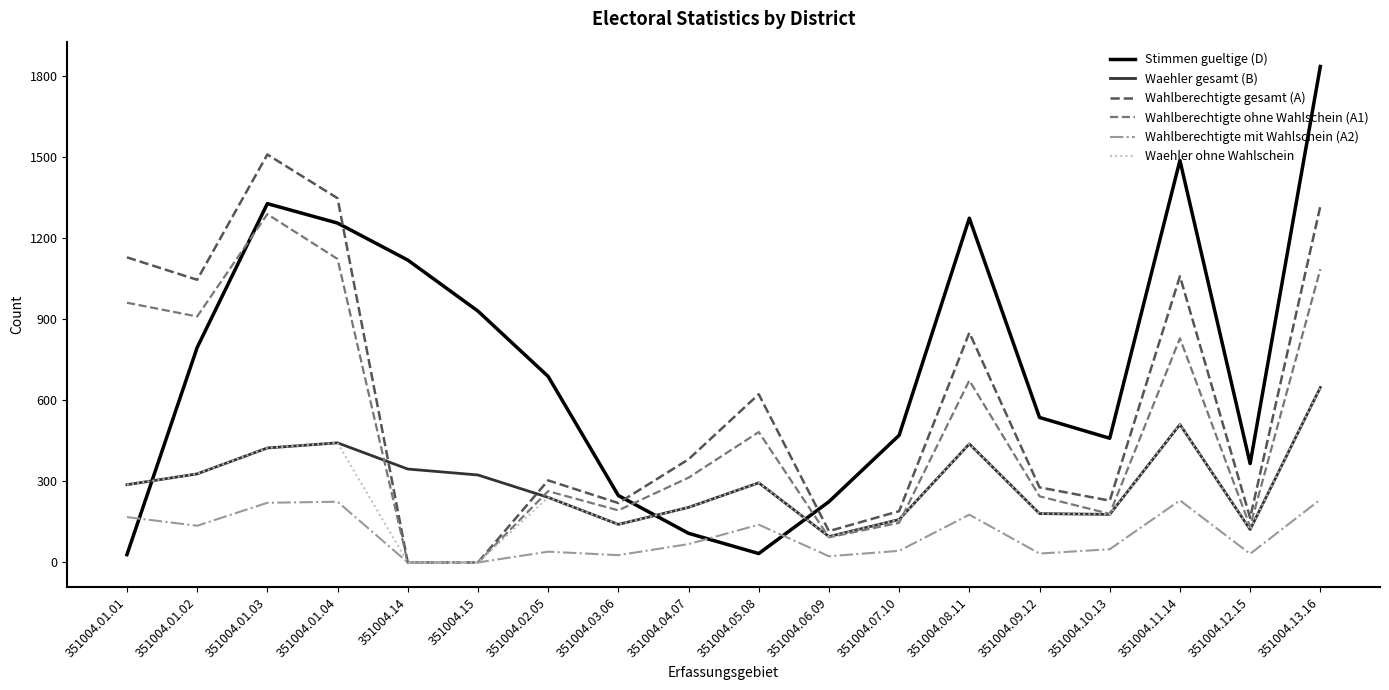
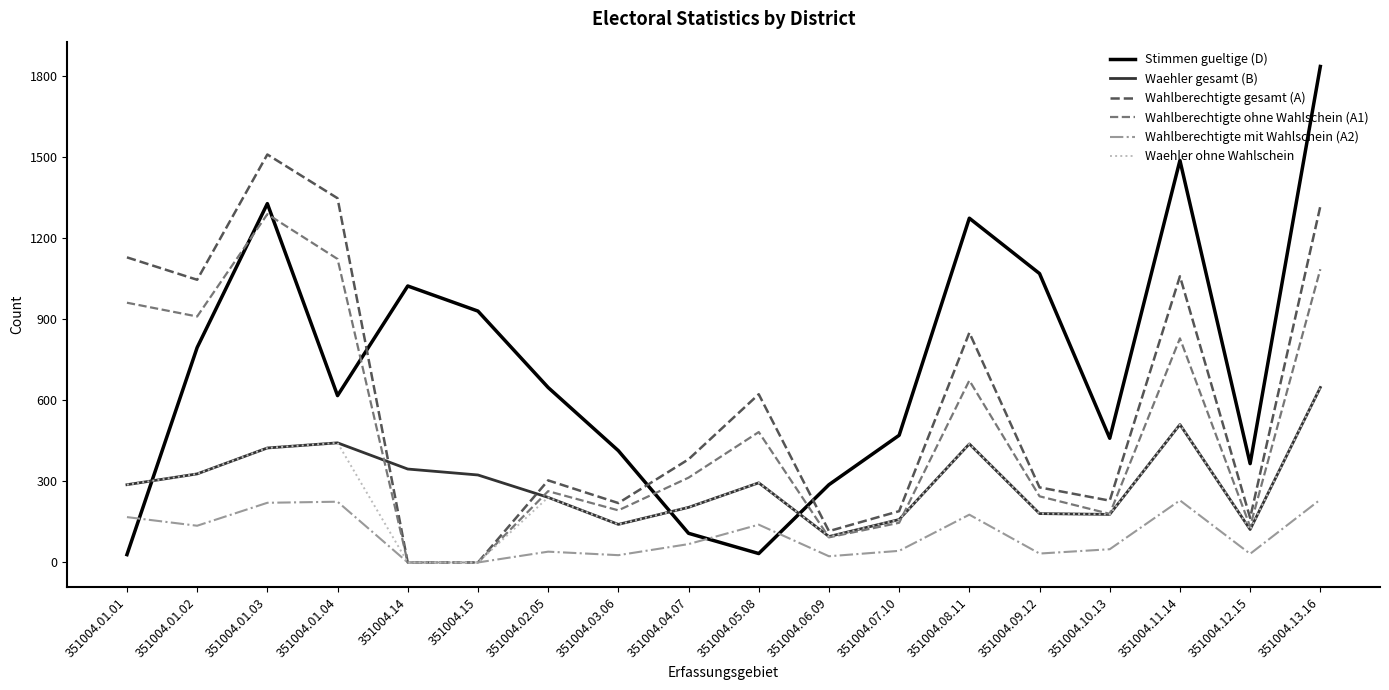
  {
    "Stimmen gueltige (D)": {
      "351004.01.01": 30,
      "351004.01.02": 800,
      "351004.01.03": 1330,
-     "351004.01.04": 1260,
-     "351004.14": 1120,
+     "351004.01.04": 620,
+     "351004.14": 1020,
      "351004.15": 930,
-     "351004.02.05": 690,
-     "351004.03.06": 250,
+     "351004.02.05": 650,
+     "351004.03.06": 410,
      "351004.04.07": 110,
      "351004.05.08": 30,
-     "351004.06.09": 230,
+     "351004.06.09": 290,
      "351004.07.10": 470,
      "351004.08.11": 1280,
-     "351004.09.12": 540,
+     "351004.09.12": 1070,
      "351004.10.13": 460,
      "351004.11.14": 1490,
      "351004.12.15": 370,
      "351004.13.16": 1840
    }
  }
